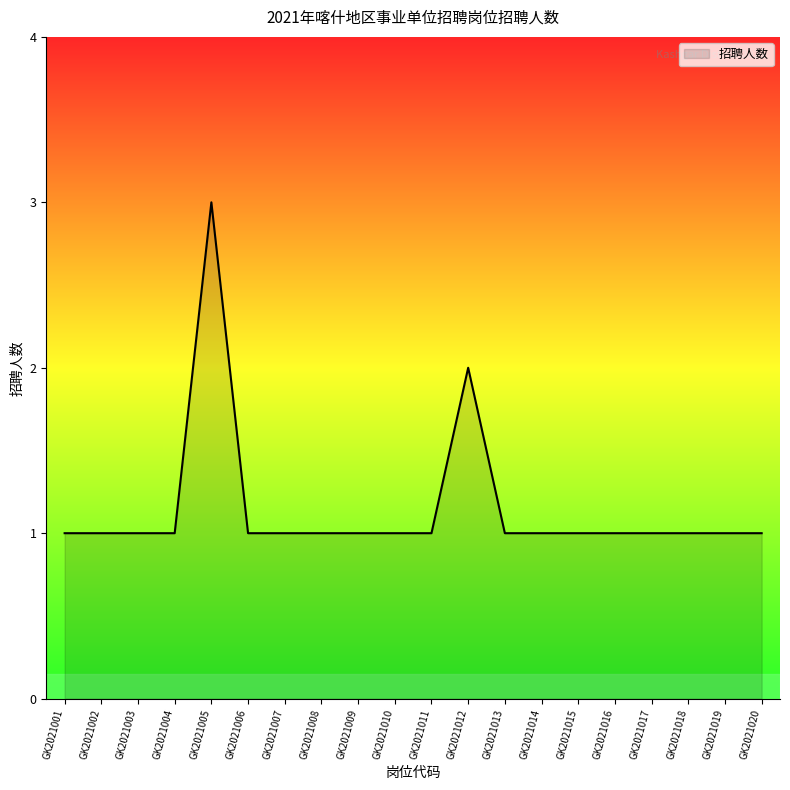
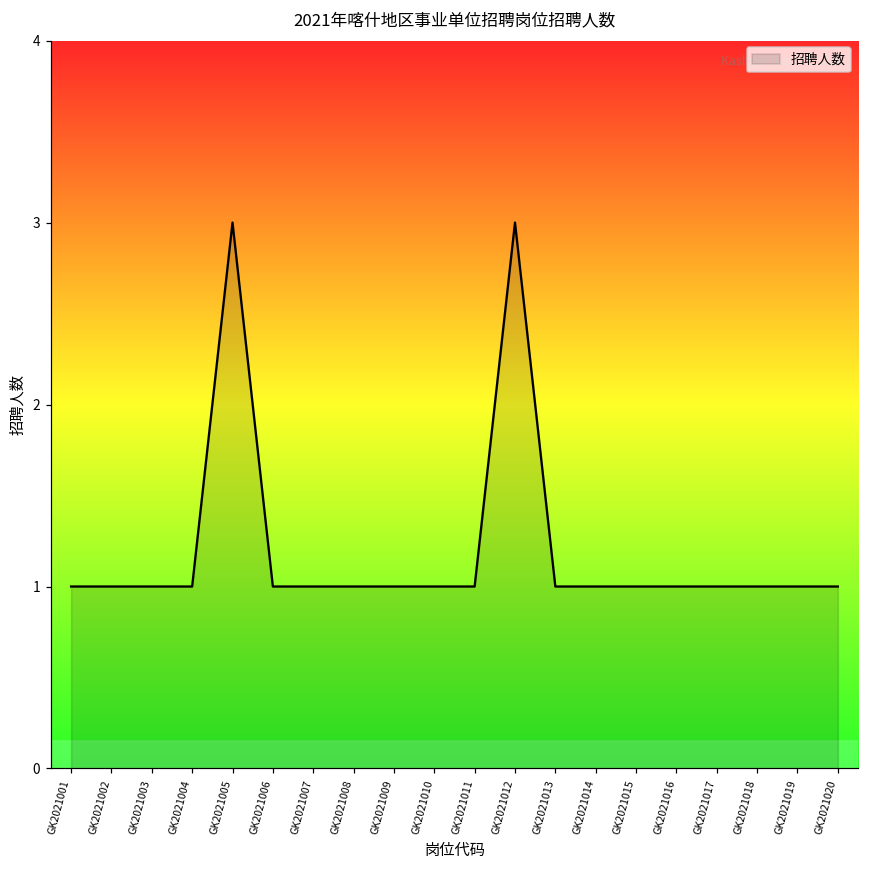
  {
    "GK2021001": 1,
    "GK2021002": 1,
    "GK2021003": 1,
    "GK2021004": 1,
    "GK2021005": 3,
    "GK2021006": 1,
    "GK2021007": 1,
    "GK2021008": 1,
    "GK2021009": 1,
    "GK2021010": 1,
    "GK2021011": 1,
-   "GK2021012": 2,
+   "GK2021012": 3,
    "GK2021013": 1,
    "GK2021014": 1,
    "GK2021015": 1,
    "GK2021016": 1,
    "GK2021017": 1,
    "GK2021018": 1,
    "GK2021019": 1,
    "GK2021020": 1
  }
